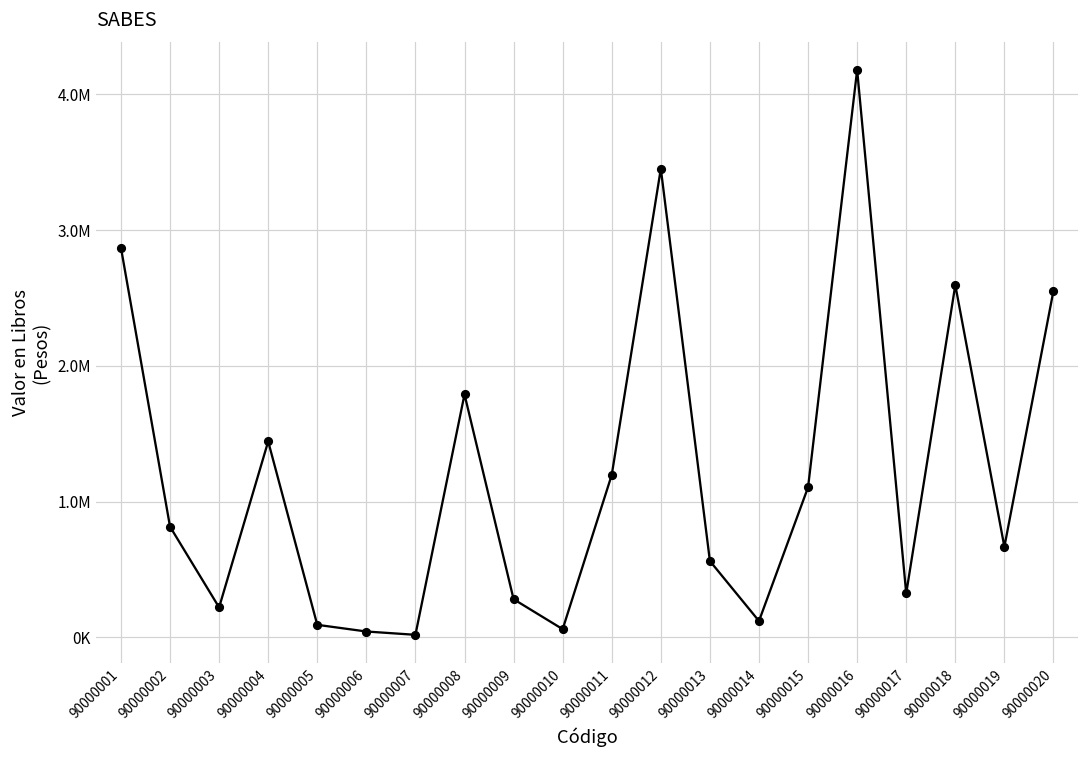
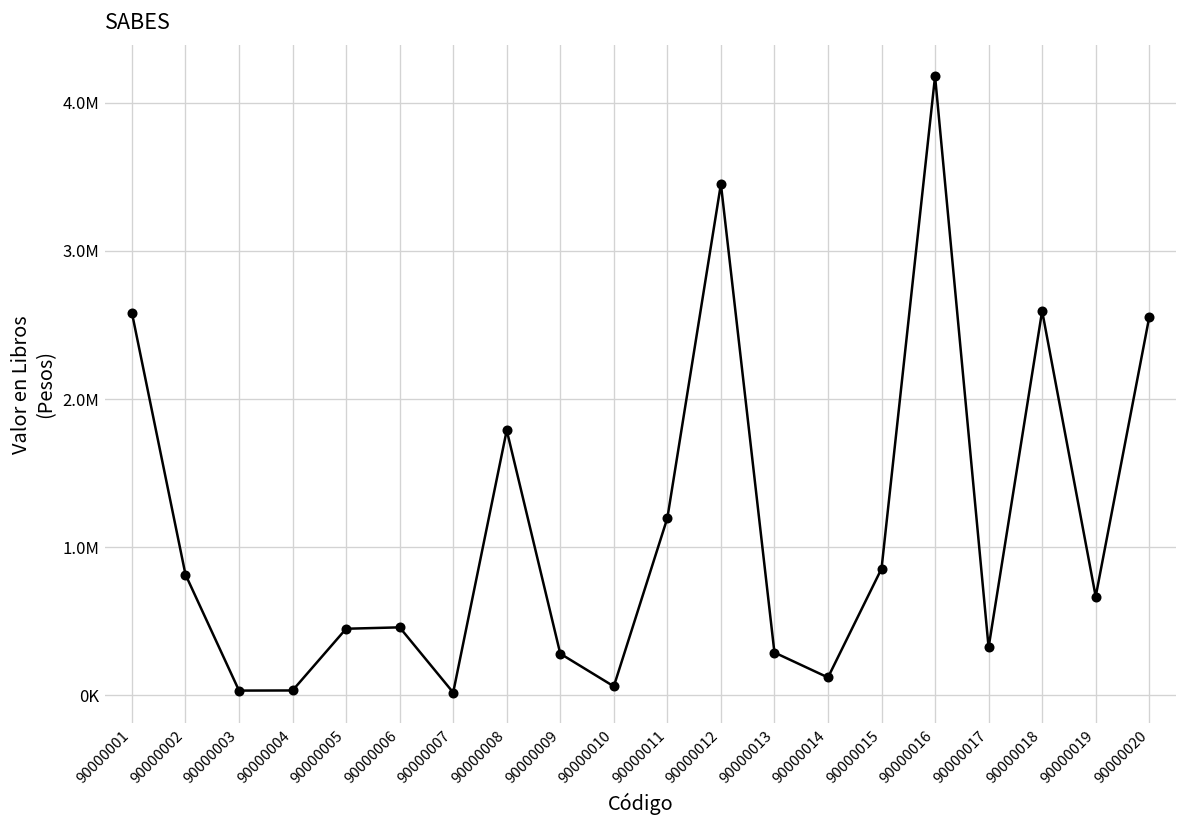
  {
-   "90000001": 2870000,
+   "90000001": 2580000,
    "90000002": 810000,
-   "90000003": 220000,
-   "90000004": 1440000,
-   "90000005": 90000,
-   "90000006": 40000,
+   "90000003": 30000,
+   "90000004": 30000,
+   "90000005": 450000,
+   "90000006": 460000,
    "90000007": 20000,
    "90000008": 1790000,
    "90000009": 280000,
    "90000010": 60000,
    "90000011": 1200000,
    "90000012": 3450000,
-   "90000013": 560000,
+   "90000013": 290000,
    "90000014": 120000,
-   "90000015": 1110000,
+   "90000015": 850000,
    "90000016": 4180000,
    "90000017": 320000,
    "90000018": 2590000,
    "90000019": 670000,
    "90000020": 2550000
  }
